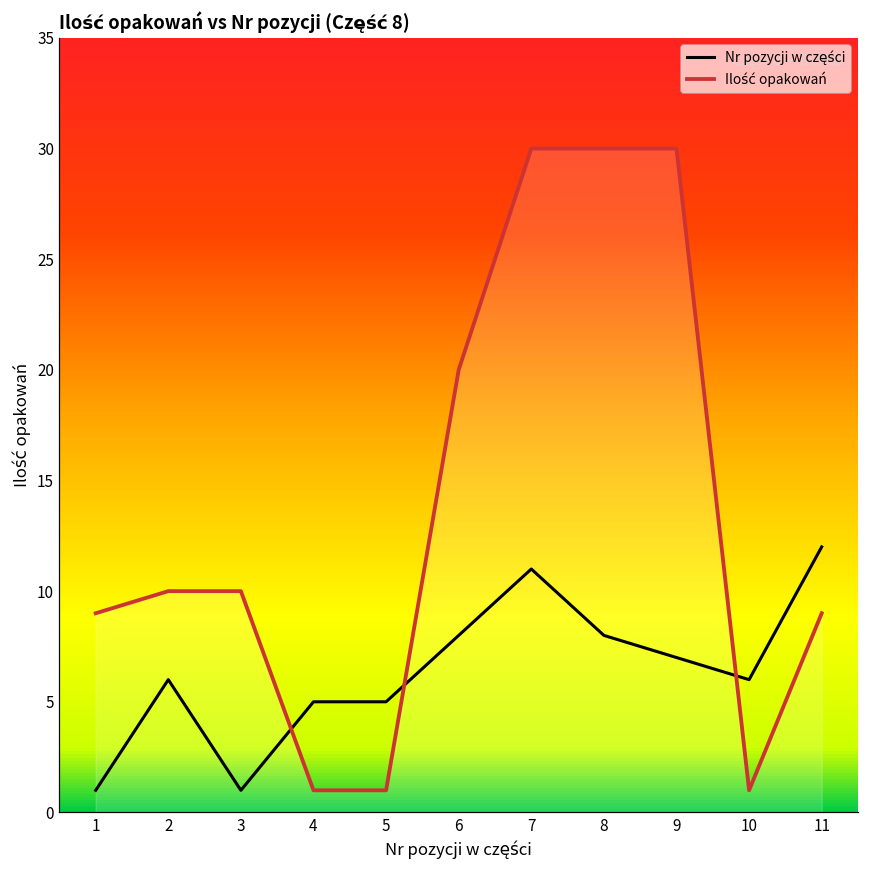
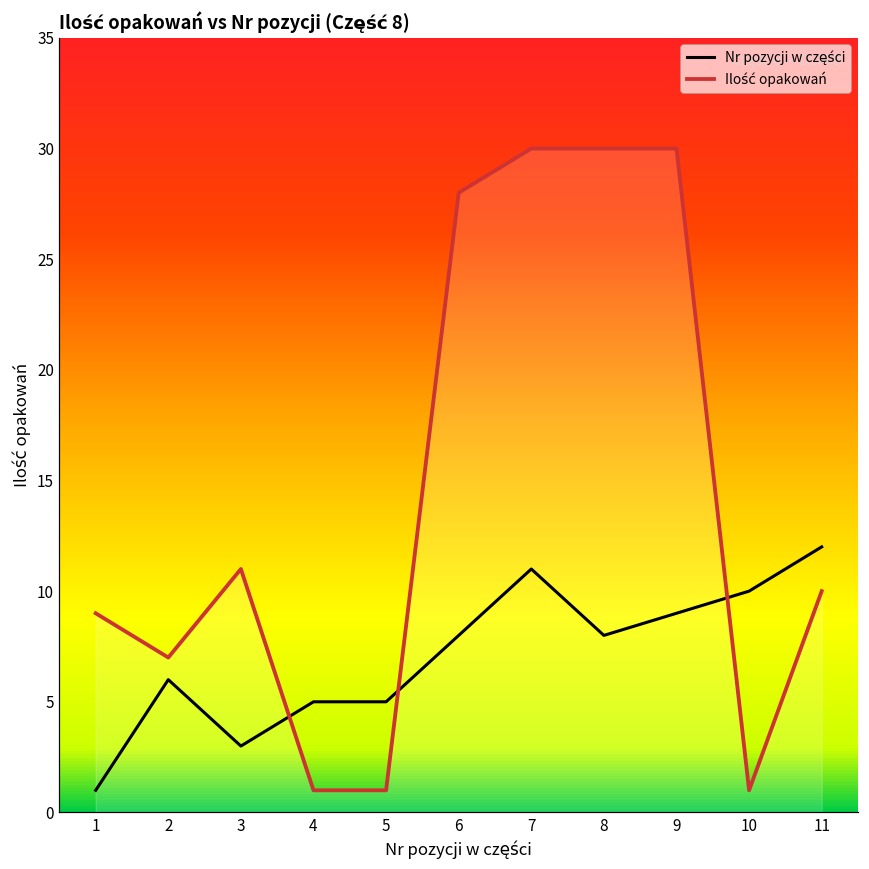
  {
    "Nr pozycji w części": {
      "1": 1,
      "2": 6,
-     "3": 1,
+     "3": 3,
      "4": 5,
      "5": 5,
      "6": 8,
      "7": 11,
      "8": 8,
-     "9": 7,
-     "10": 6,
+     "9": 9,
+     "10": 10,
      "11": 12
    },
    "Ilość opakowań": {
      "1": 9,
-     "2": 10,
-     "3": 10,
+     "2": 7,
+     "3": 11,
      "4": 1,
      "5": 1,
-     "6": 20,
+     "6": 28,
      "7": 30,
      "8": 30,
      "9": 30,
      "10": 1,
-     "11": 9
+     "11": 10
    }
  }
